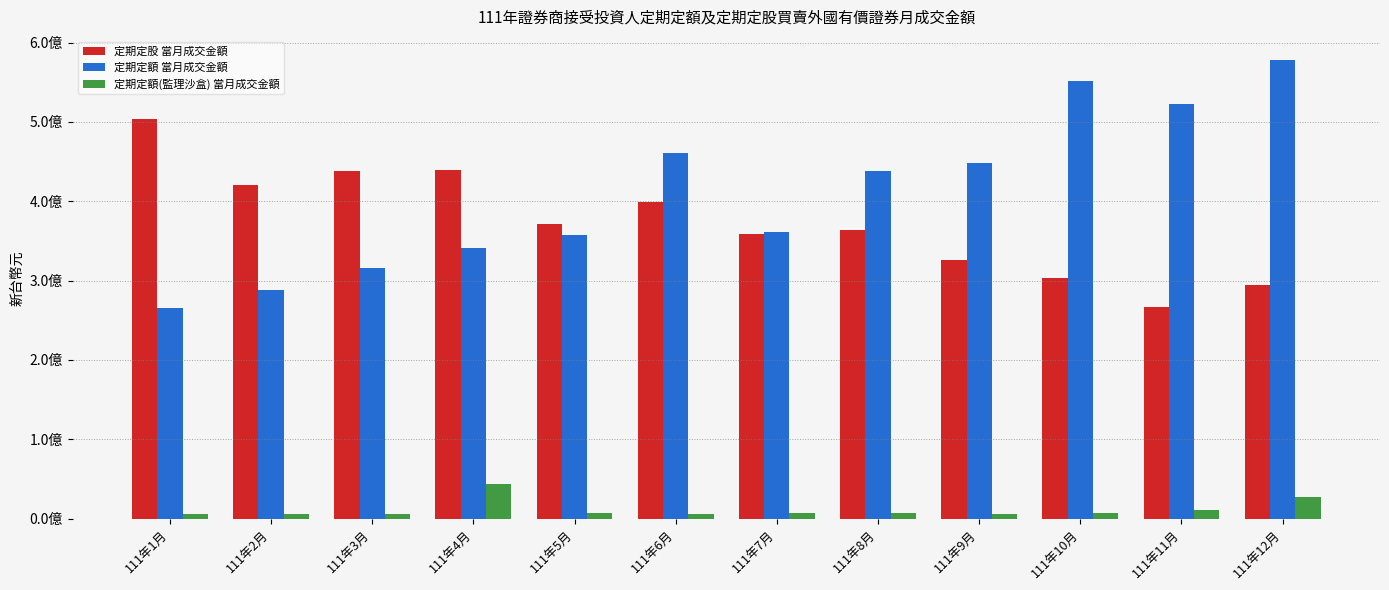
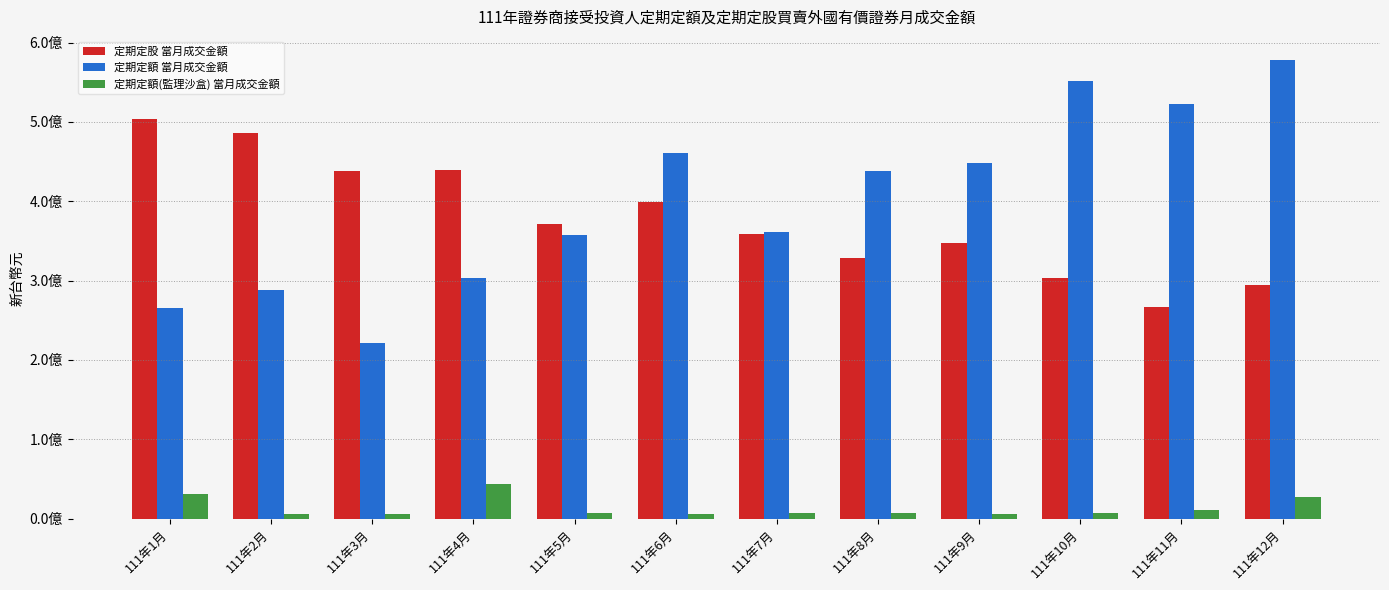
  {
    "定期定股 當月成交金額": {
      "111年1月": "5.0億",
-     "111年2月": "4.2億",
+     "111年2月": "4.9億",
      "111年3月": "4.4億",
      "111年4月": "4.4億",
      "111年5月": "3.7億",
      "111年6月": "4.0億",
      "111年7月": "3.6億",
-     "111年8月": "3.6億",
-     "111年9月": "3.3億",
+     "111年8月": "3.3億",
+     "111年9月": "3.5億",
      "111年10月": "3.0億",
      "111年11月": "2.7億",
      "111年12月": "3.0億"
    },
    "定期定額 當月成交金額": {
      "111年1月": "2.7億",
      "111年2月": "2.9億",
-     "111年3月": "3.2億",
-     "111年4月": "3.4億",
+     "111年3月": "2.2億",
+     "111年4月": "3.0億",
      "111年5月": "3.6億",
      "111年6月": "4.6億",
      "111年7月": "3.6億",
      "111年8月": "4.4億",
      "111年9月": "4.5億",
      "111年10月": "5.5億",
      "111年11月": "5.2億",
      "111年12月": "5.8億"
    },
    "定期定額(監理沙盒) 當月成交金額": {
-     "111年1月": "0.1億",
+     "111年1月": "0.3億",
      "111年2月": "0.1億",
      "111年3月": "0.1億",
      "111年4月": "0.4億",
      "111年5月": "0.1億",
      "111年6月": "0.1億",
      "111年7月": "0.1億",
      "111年8月": "0.1億",
      "111年9月": "0.1億",
      "111年10月": "0.1億",
      "111年11月": "0.1億",
      "111年12月": "0.3億"
    }
  }
